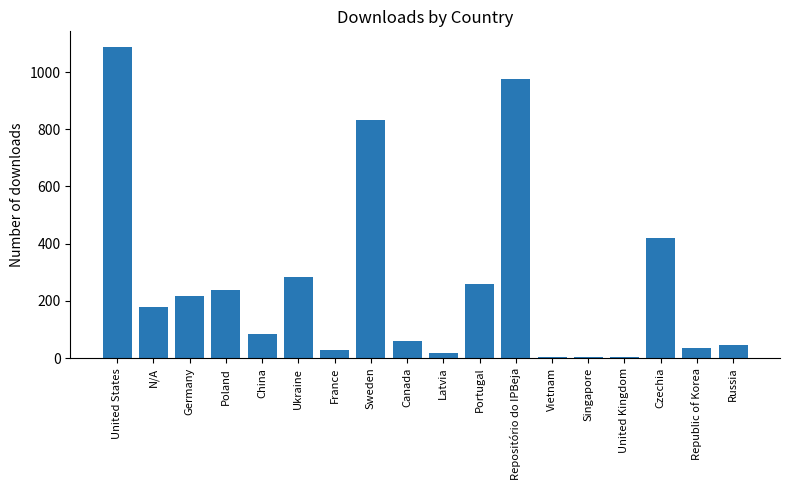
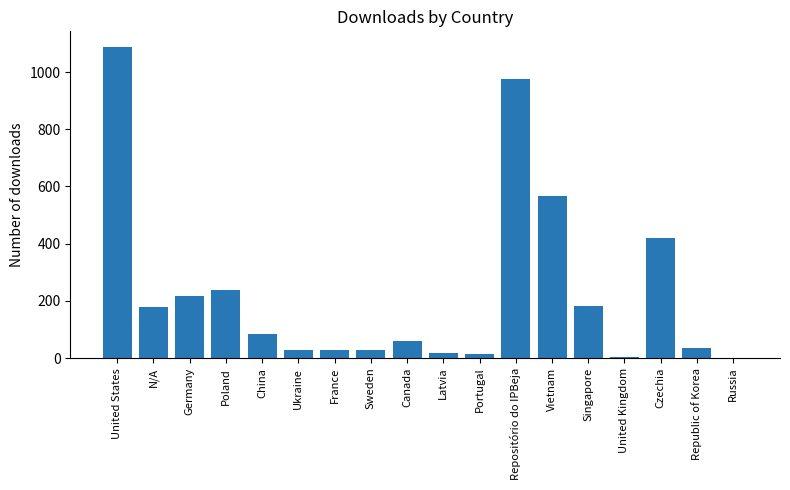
  {
    "United States": 1090,
    "N/A": 180,
    "Germany": 220,
    "Poland": 240,
    "China": 90,
-   "Ukraine": 280,
+   "Ukraine": 30,
    "France": 30,
-   "Sweden": 830,
+   "Sweden": 30,
    "Canada": 60,
    "Latvia": 20,
-   "Portugal": 260,
+   "Portugal": 20,
    "Repositório do IPBeja": 980,
-   "Vietnam": 0,
-   "Singapore": 0,
+   "Vietnam": 570,
+   "Singapore": 180,
    "Czechia": 420,
    "Republic of Korea": 40,
-   "Russia": 40
+   "Russia": 0
  }
